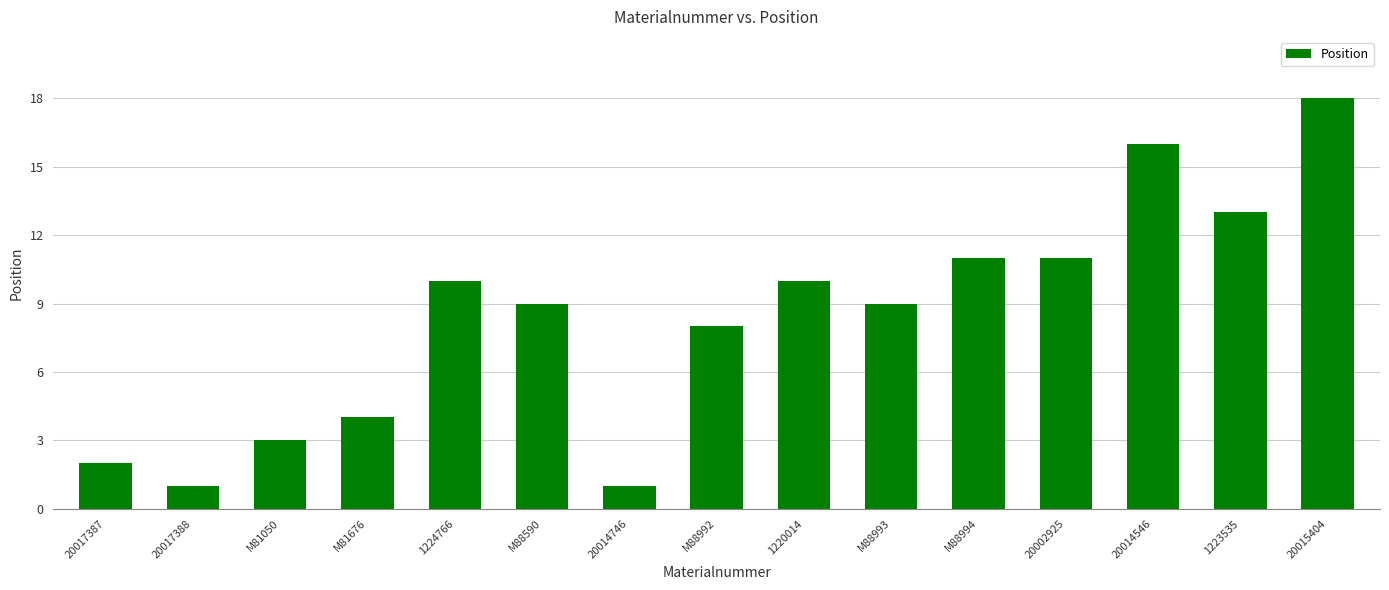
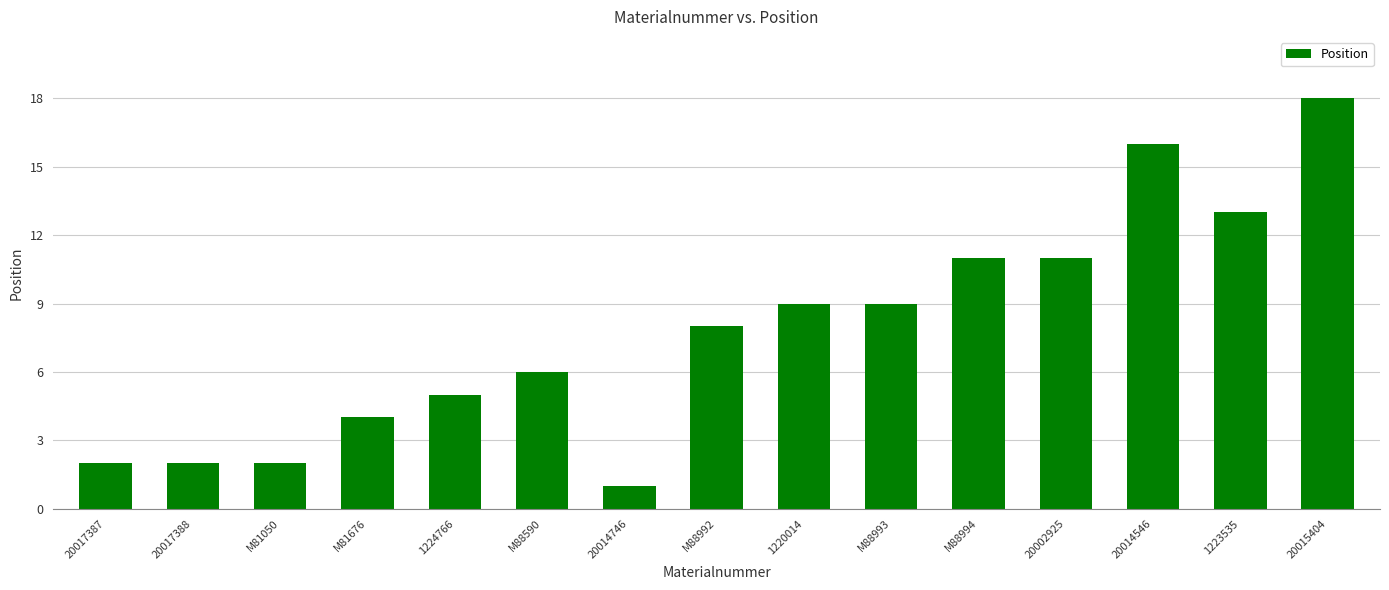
  {
    "20017387": 2,
-   "20017388": 1,
-   "M81050": 3,
+   "20017388": 2,
+   "M81050": 2,
    "M81676": 4,
-   "1224766": 10,
-   "M88590": 9,
+   "1224766": 5,
+   "M88590": 6,
    "20014746": 1,
    "M88992": 8,
-   "1220014": 10,
+   "1220014": 9,
    "M88993": 9,
    "M88994": 11,
    "20002925": 11,
    "20014546": 16,
    "1223535": 13,
    "20015404": 18
  }
